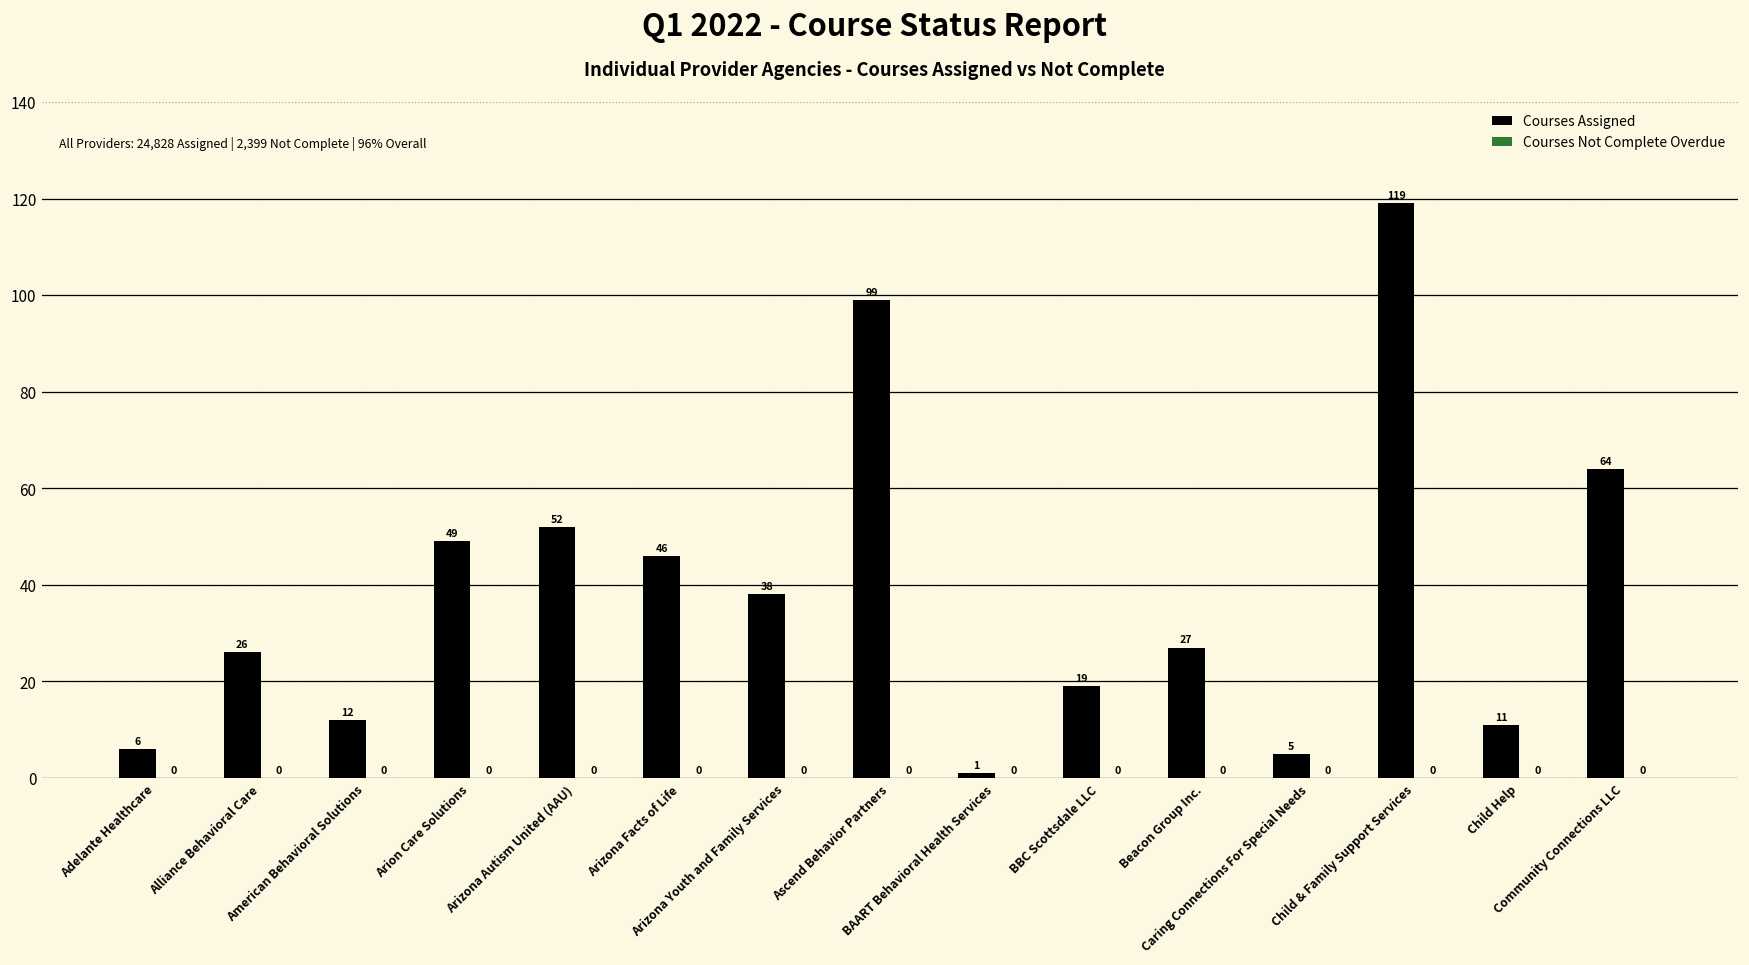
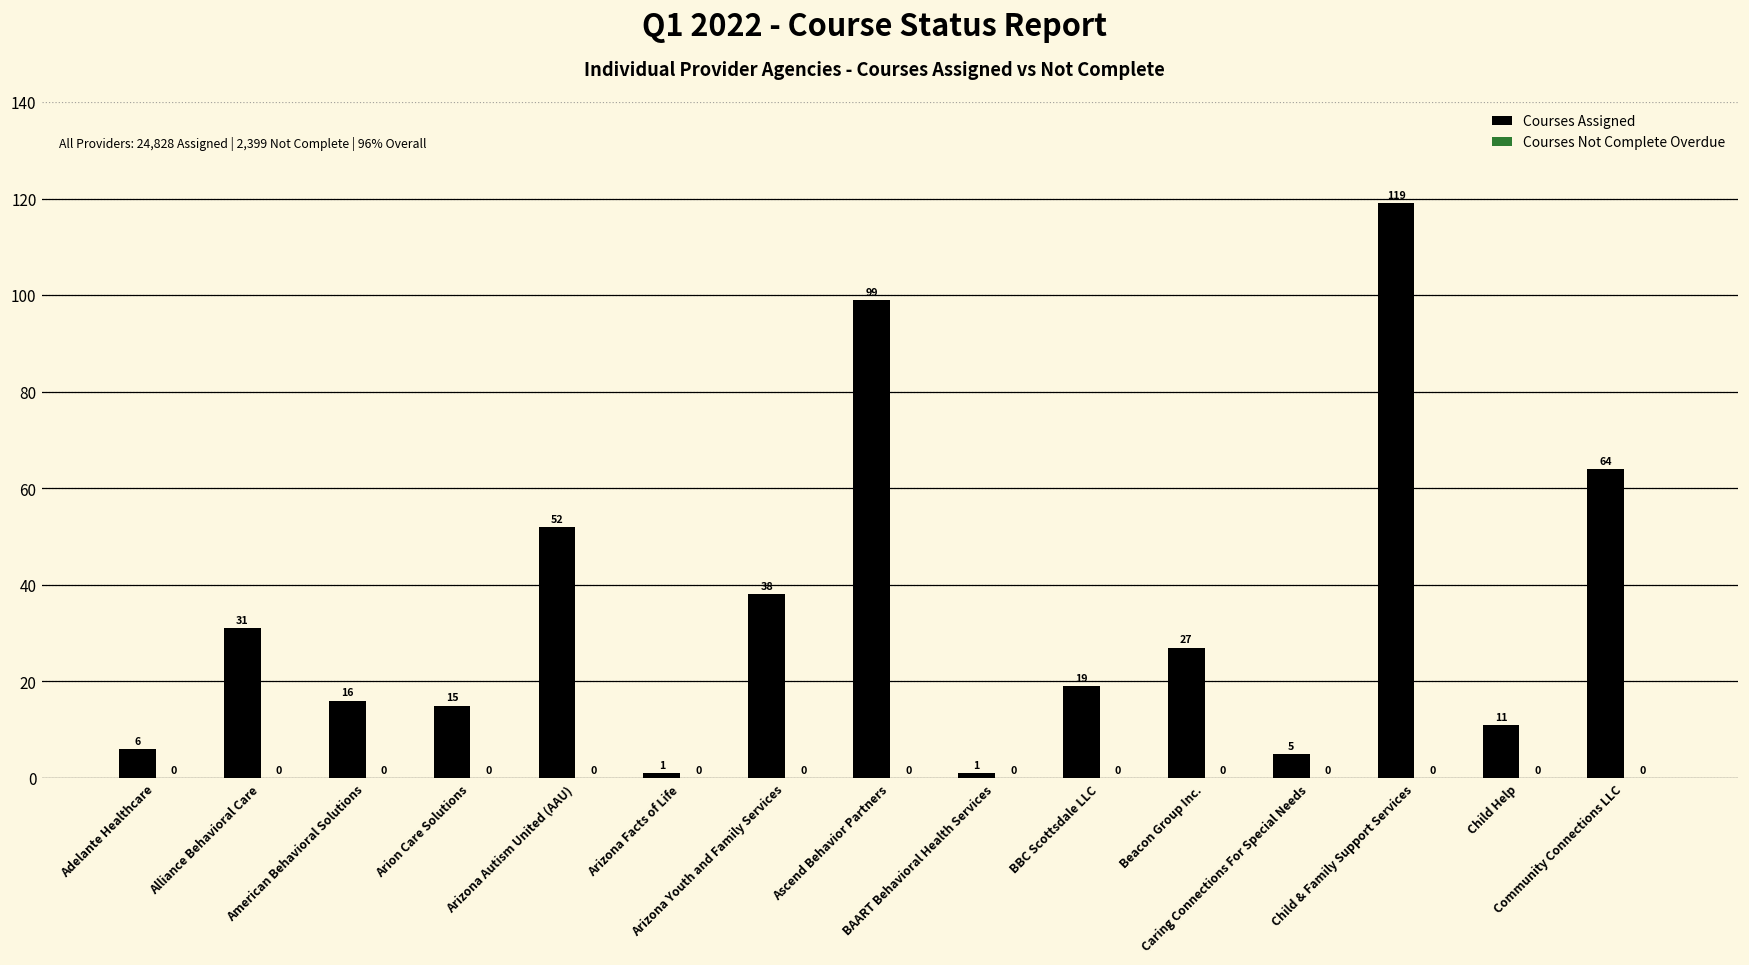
  {
    "Courses Assigned": {
      "Adelante Healthcare": 6,
-     "Alliance Behavioral Care": 26,
-     "American Behavioral Solutions": 12,
-     "Arion Care Solutions": 49,
+     "Alliance Behavioral Care": 31,
+     "American Behavioral Solutions": 16,
+     "Arion Care Solutions": 15,
      "Arizona Autism United (AAU)": 52,
-     "Arizona Facts of Life": 46,
+     "Arizona Facts of Life": 1,
      "Arizona Youth and Family Services": 38,
      "Ascend Behavior Partners": 99,
      "BAART Behavioral Health Services": 1,
      "BBC Scottsdale LLC": 19,
      "Beacon Group Inc.": 27,
      "Caring Connections For Special Needs": 5,
      "Child & Family Support Services": 119,
      "Child Help": 11,
      "Community Connections LLC": 64
    },
    "Courses Not Complete Overdue": {
      "Adelante Healthcare": 0,
      "Alliance Behavioral Care": 0,
      "American Behavioral Solutions": 0,
      "Arion Care Solutions": 0,
      "Arizona Autism United (AAU)": 0,
      "Arizona Facts of Life": 0,
      "Arizona Youth and Family Services": 0,
      "Ascend Behavior Partners": 0,
      "BAART Behavioral Health Services": 0,
      "BBC Scottsdale LLC": 0,
      "Beacon Group Inc.": 0,
      "Caring Connections For Special Needs": 0,
      "Child & Family Support Services": 0,
      "Child Help": 0,
      "Community Connections LLC": 0
    }
  }
